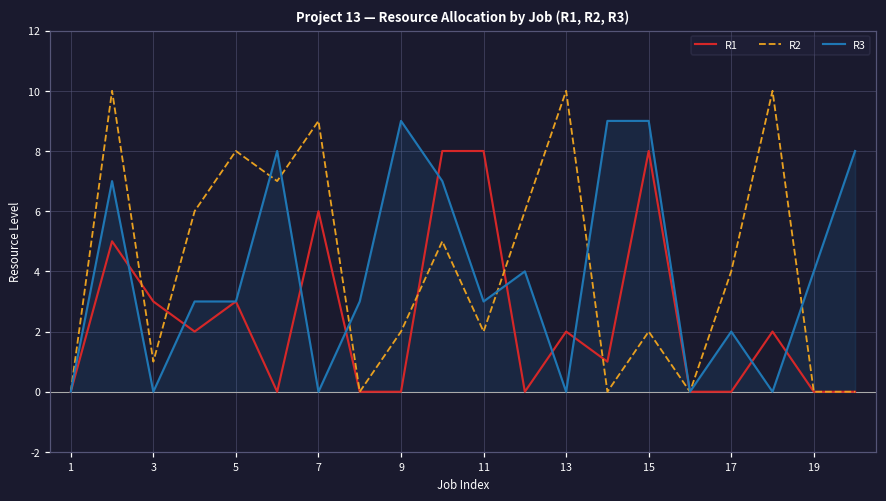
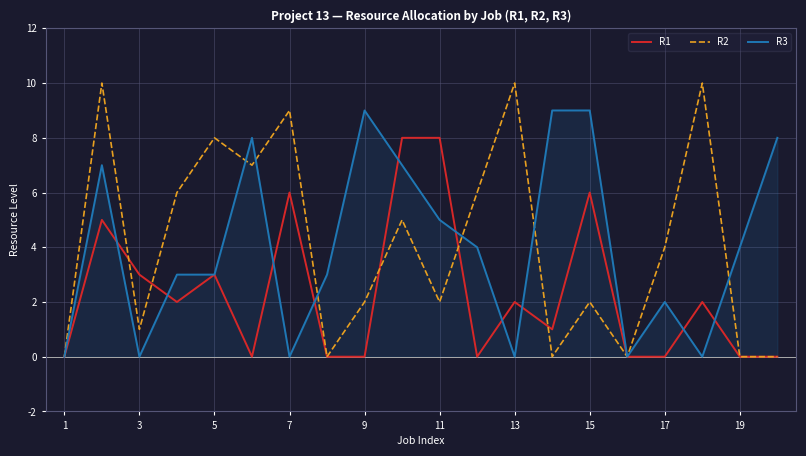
  {
    "R1": {
      "3": 3,
      "7": 6,
      "9": 0,
      "11": 8,
      "13": 2,
-     "15": 8,
+     "15": 6,
      "17": 0
    },
    "R2": {
      "3": 1,
      "5": 8,
      "7": 9,
      "9": 2,
      "11": 2,
      "13": 10,
      "15": 2,
      "17": 4
    },
    "R3": {
      "3": 0,
      "7": 0,
      "9": 9,
-     "11": 3,
+     "11": 5,
      "13": 0,
      "15": 9,
      "17": 2,
      "19": 4
    }
  }
